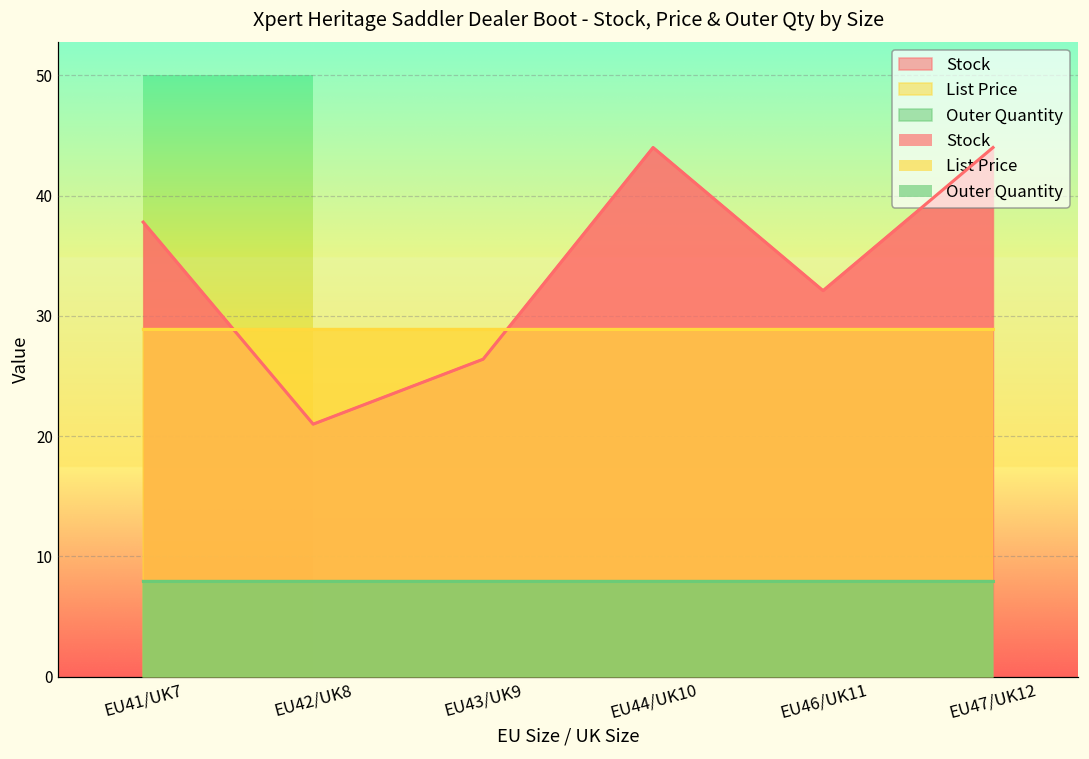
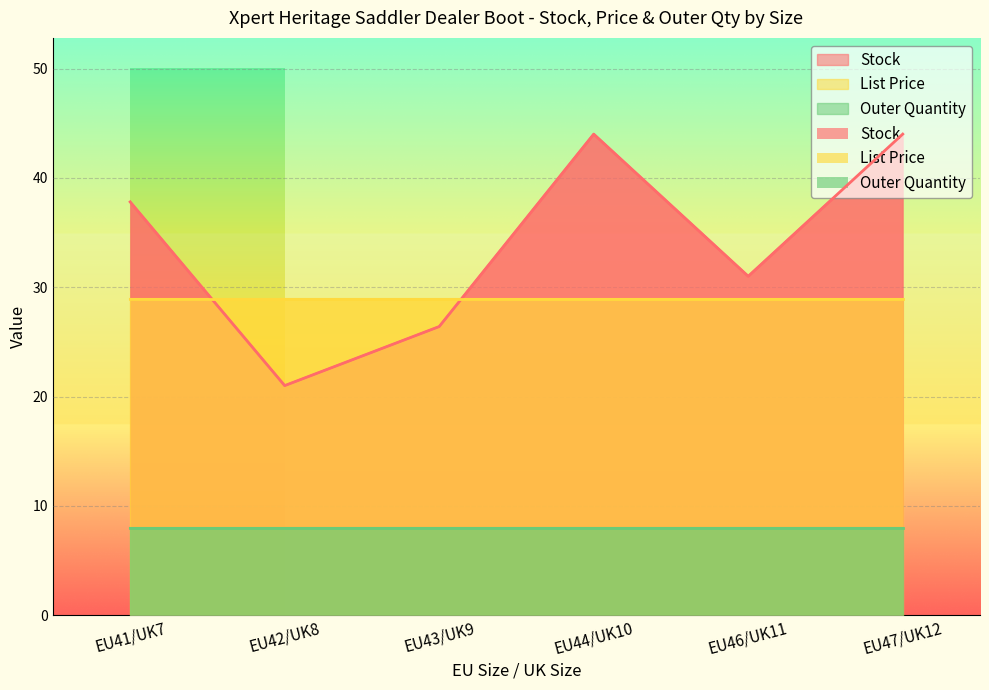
  {
    "Stock": {
      "EU41/UK7": 37.8,
      "EU42/UK8": 21.0,
      "EU43/UK9": 26.4,
      "EU44/UK10": 44.0,
-     "EU46/UK11": 32.1
+     "EU46/UK11": 31.0
    },
    "List Price": {
      "EU41/UK7": 29.0,
      "EU42/UK8": 29.0,
      "EU43/UK9": 29.0,
      "EU44/UK10": 29.0,
      "EU46/UK11": 29.0,
      "EU47/UK12": 29.0
    },
    "Outer Quantity": {
      "EU41/UK7": 8.0,
      "EU42/UK8": 8.0,
      "EU43/UK9": 8.0,
      "EU44/UK10": 8.0,
      "EU46/UK11": 8.0,
      "EU47/UK12": 8.0
    }
  }
